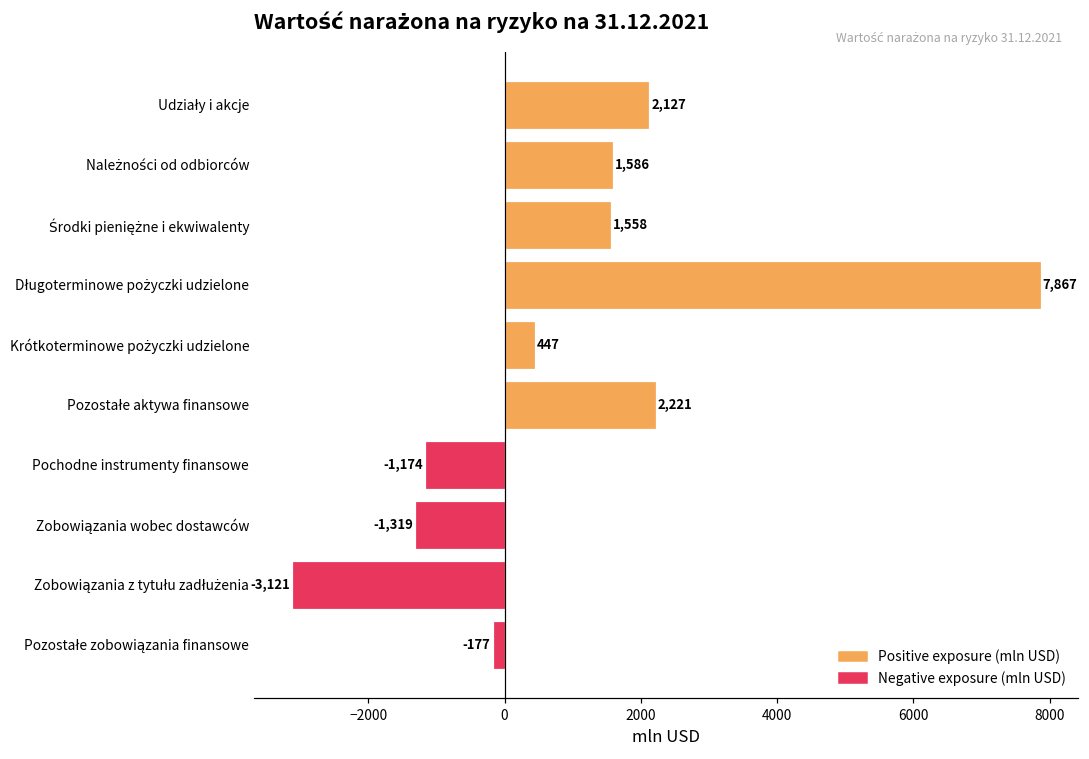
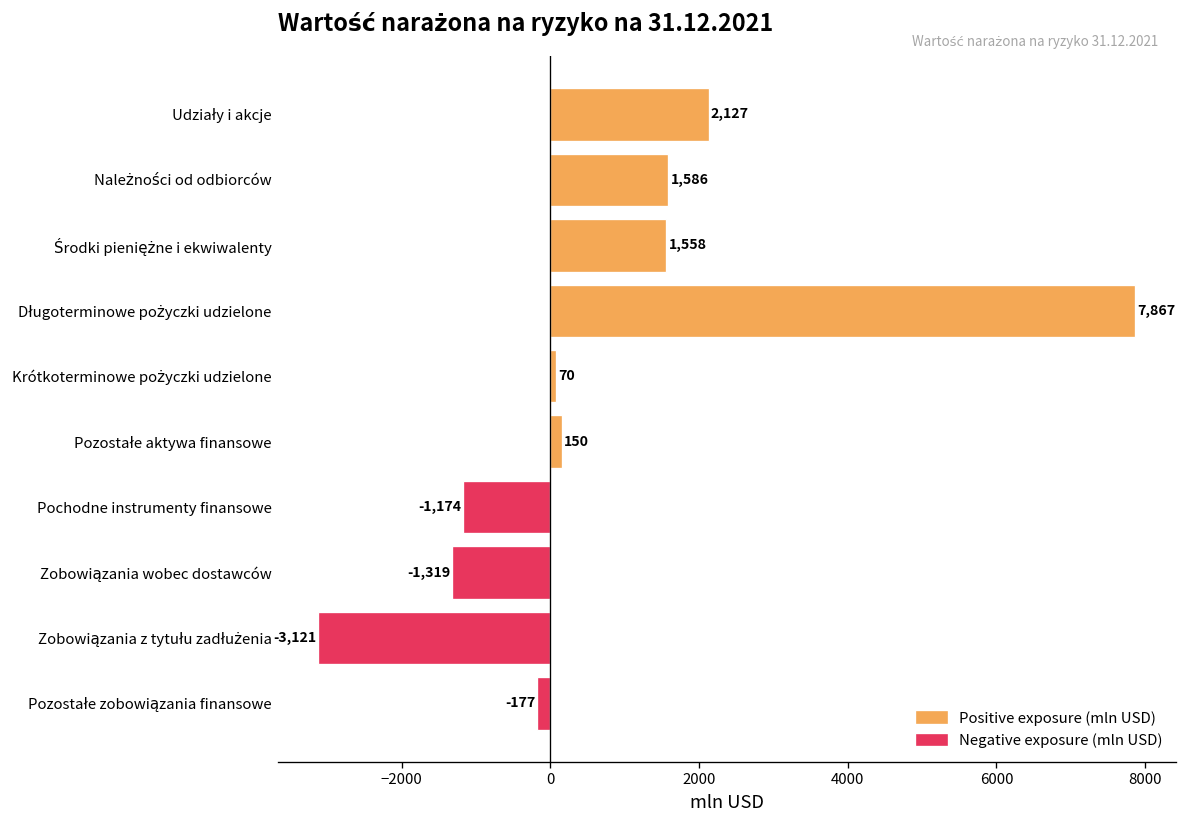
  {
    "Udziały i akcje": "2,127",
    "Należności od odbiorców": "1,586",
    "Środki pieniężne i ekwiwalenty": "1,558",
    "Długoterminowe pożyczki udzielone": "7,867",
-   "Krótkoterminowe pożyczki udzielone": "447",
-   "Pozostałe aktywa finansowe": "2,221",
+   "Krótkoterminowe pożyczki udzielone": "70",
+   "Pozostałe aktywa finansowe": "150",
    "Pochodne instrumenty finansowe": "-1,174",
    "Zobowiązania wobec dostawców": "-1,319",
    "Zobowiązania z tytułu zadłużenia": "-3,121",
    "Pozostałe zobowiązania finansowe": "-177"
  }
